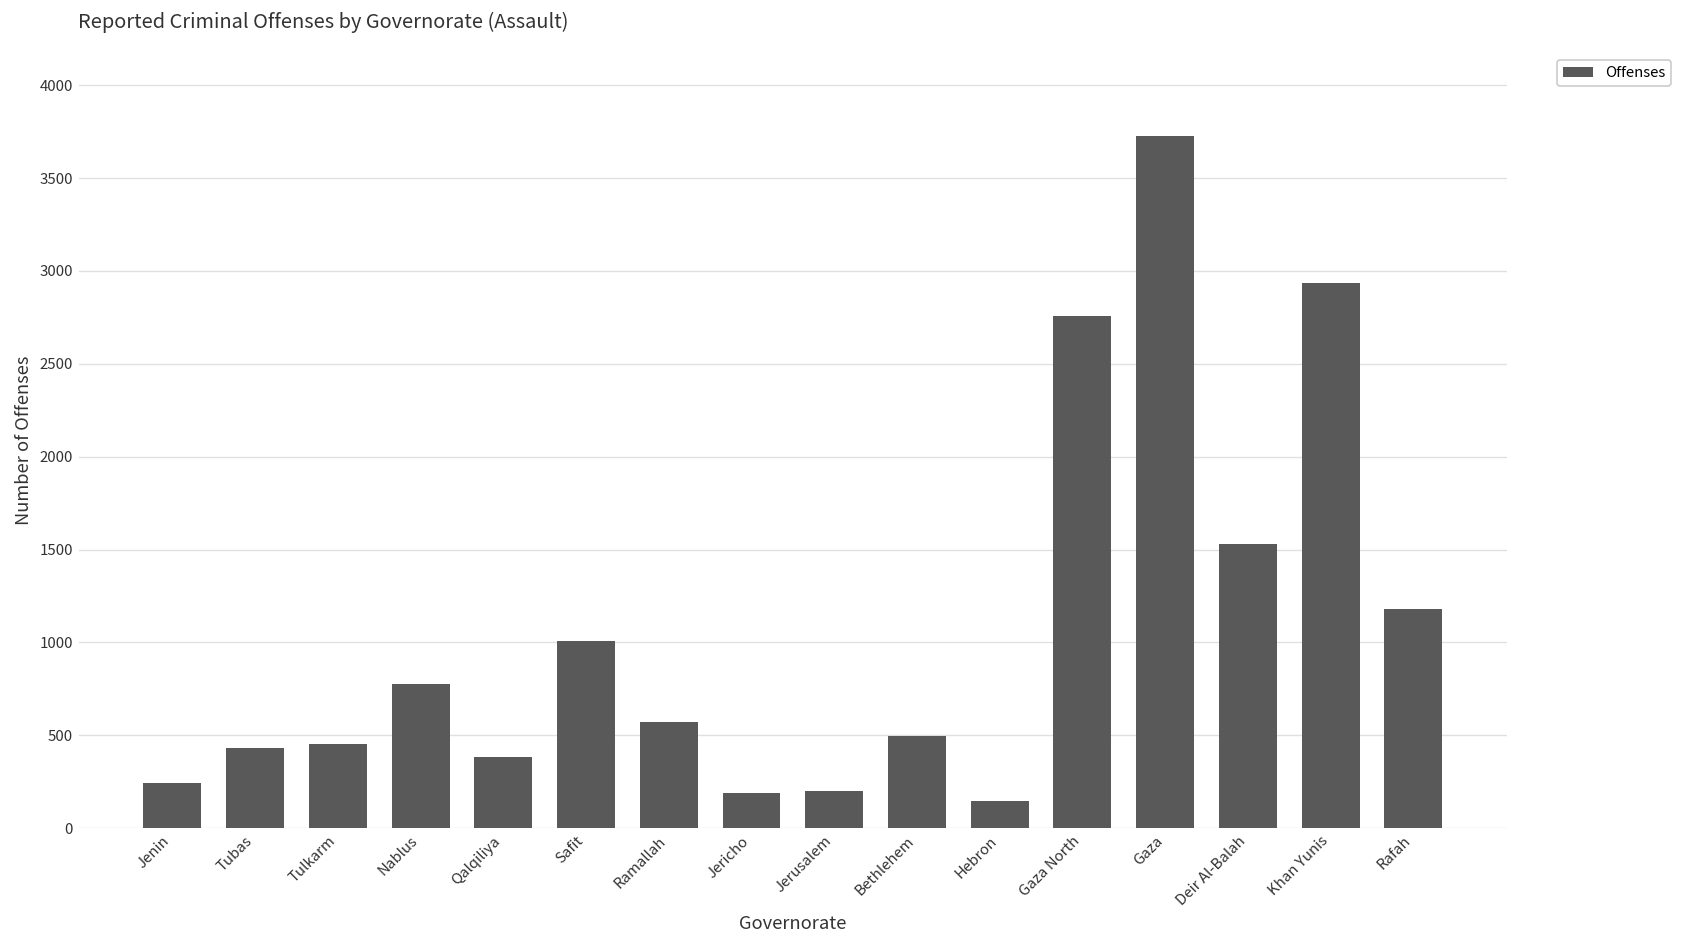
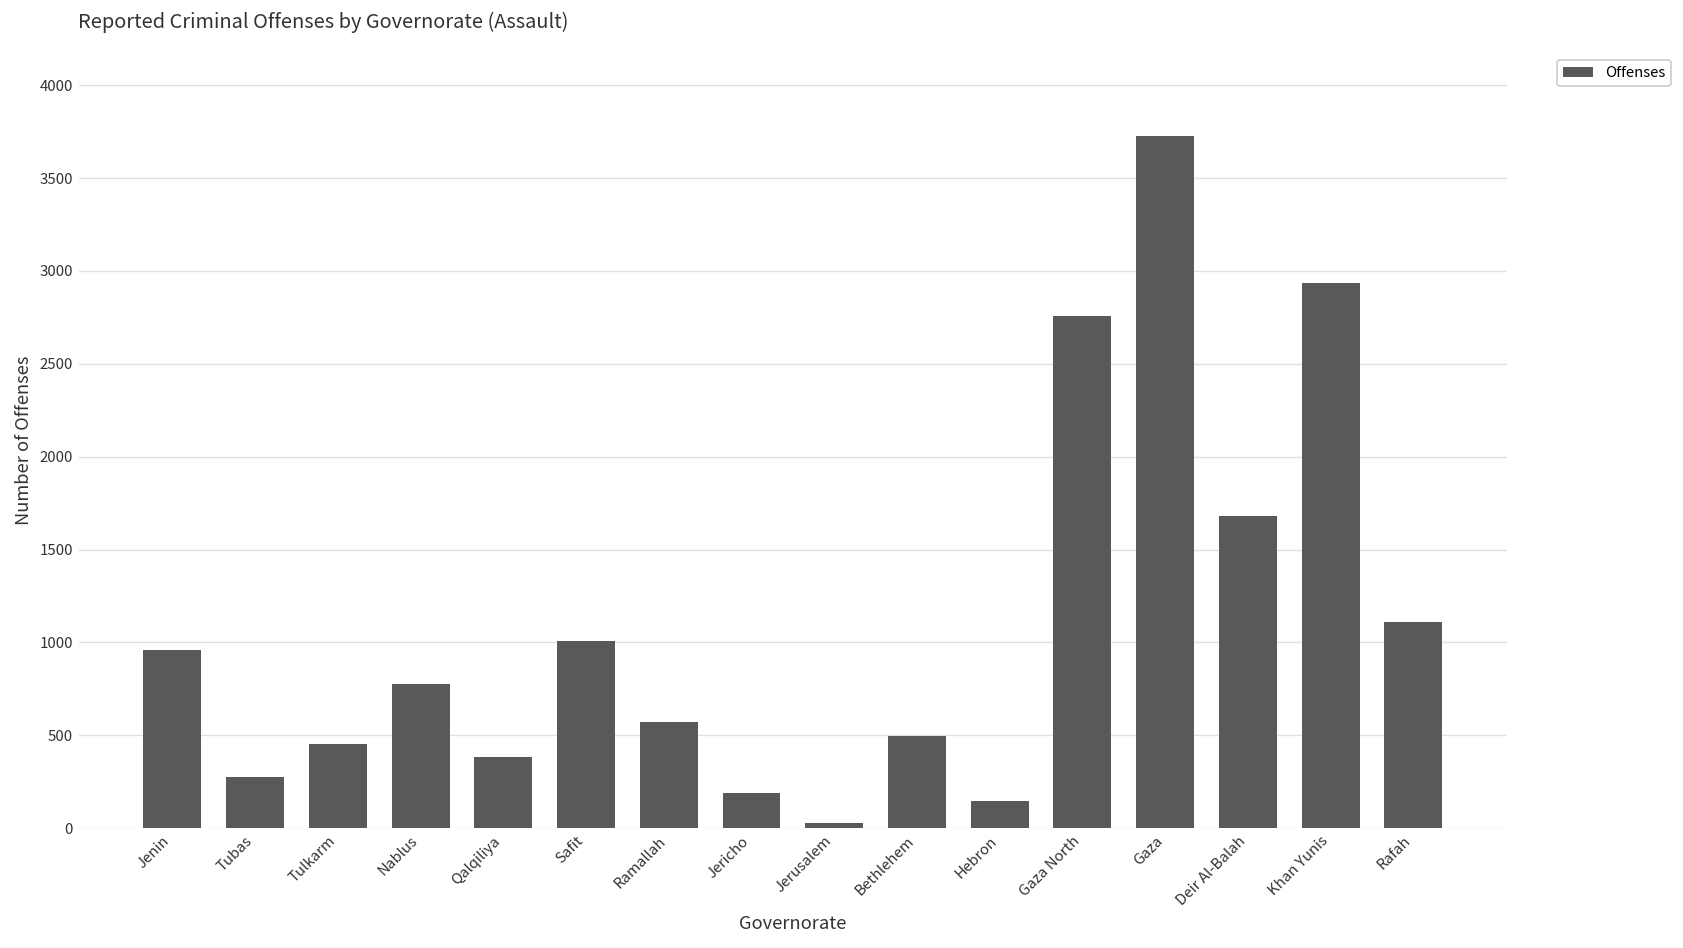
  {
-   "Jenin": 240,
-   "Tubas": 430,
+   "Jenin": 960,
+   "Tubas": 280,
    "Tulkarm": 460,
    "Nablus": 780,
    "Qalqiliya": 380,
    "Safit": 1010,
    "Ramallah": 570,
    "Jericho": 190,
-   "Jerusalem": 200,
+   "Jerusalem": 30,
    "Bethlehem": 490,
    "Hebron": 150,
    "Gaza North": 2760,
    "Gaza": 3730,
-   "Deir Al-Balah": 1530,
+   "Deir Al-Balah": 1680,
    "Khan Yunis": 2930,
-   "Rafah": 1180
+   "Rafah": 1110
  }
